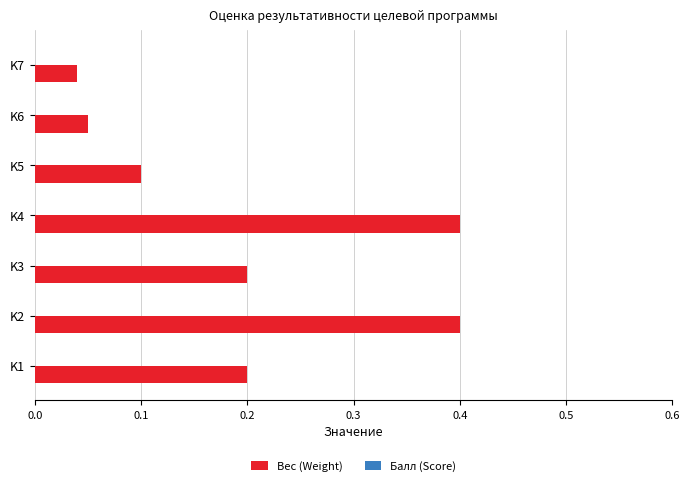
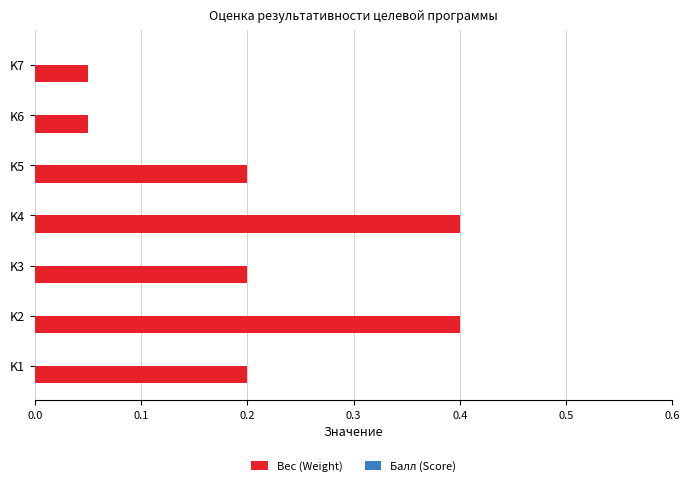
  {
    "Вес (Weight)": {
-     "K7": 0.04,
+     "K7": 0.05,
      "K6": 0.05,
-     "K5": 0.1,
+     "K5": 0.2,
      "K4": 0.40,
      "K3": 0.20,
      "K2": 0.40,
      "K1": 0.20
    },
    "Балл (Score)": {
      "K7": 0.00,
      "K6": 0.00,
      "K5": 0.00,
      "K4": 0.00,
      "K3": 0.00,
      "K2": 0.00,
      "K1": 0.00
    }
  }
